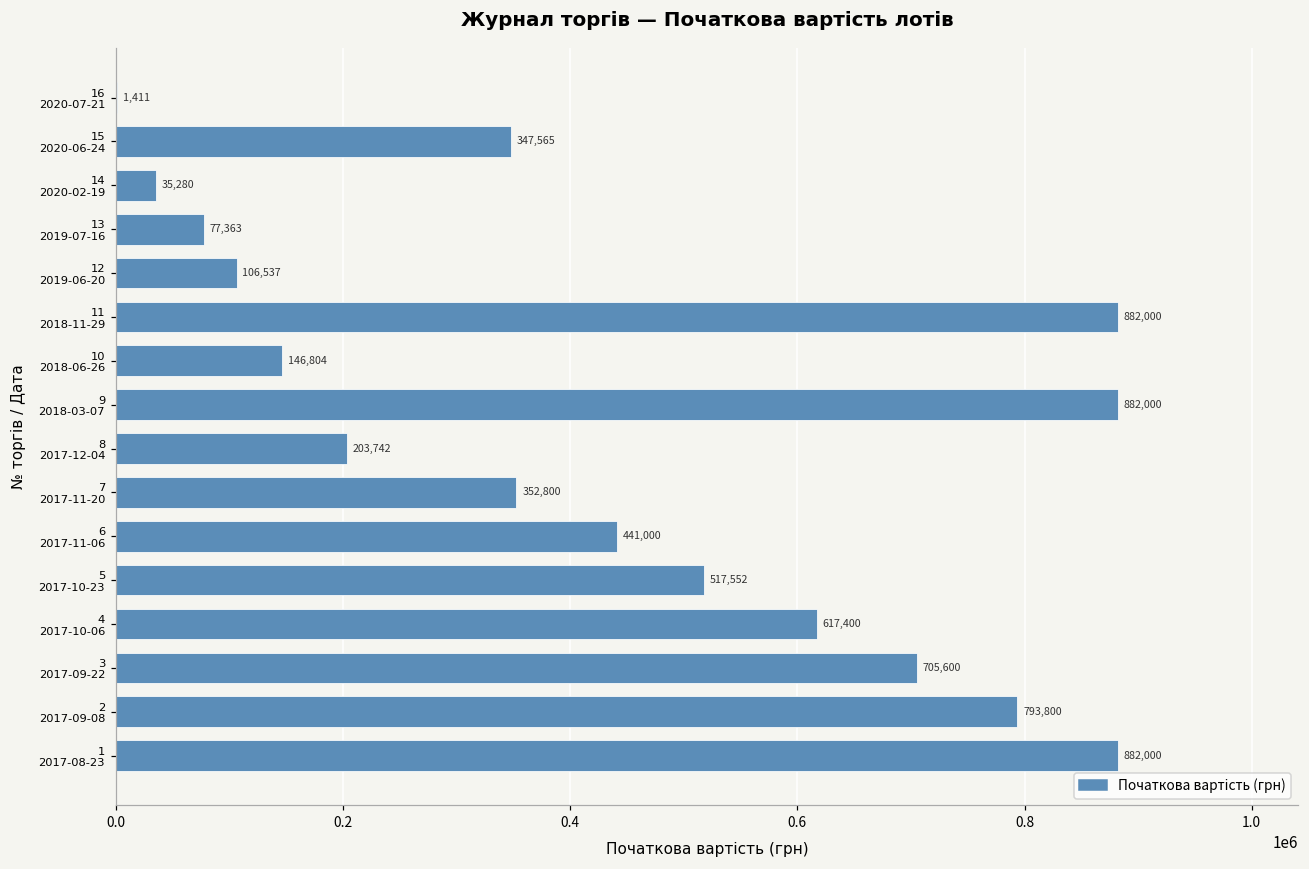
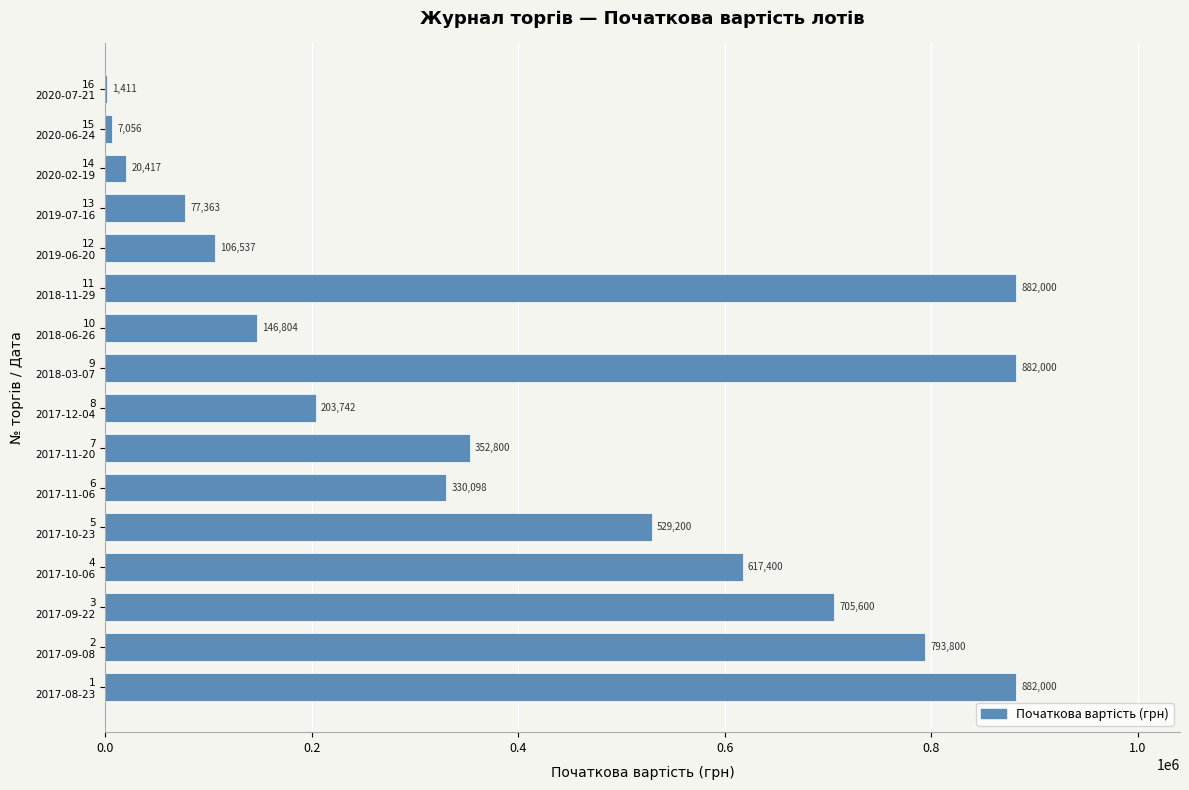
  {
    "16 2020-07-21": "1,411",
-   "15 2020-06-24": "347,565",
-   "14 2020-02-19": "35,280",
+   "15 2020-06-24": "7,056",
+   "14 2020-02-19": "20,417",
    "13 2019-07-16": "77,363",
    "12 2019-06-20": "106,537",
    "11 2018-11-29": "882,000",
    "10 2018-06-26": "146,804",
    "9 2018-03-07": "882,000",
    "8 2017-12-04": "203,742",
    "7 2017-11-20": "352,800",
-   "6 2017-11-06": "441,000",
-   "5 2017-10-23": "517,552",
+   "6 2017-11-06": "330,098",
+   "5 2017-10-23": "529,200",
    "4 2017-10-06": "617,400",
    "3 2017-09-22": "705,600",
    "2 2017-09-08": "793,800",
    "1 2017-08-23": "882,000"
  }
